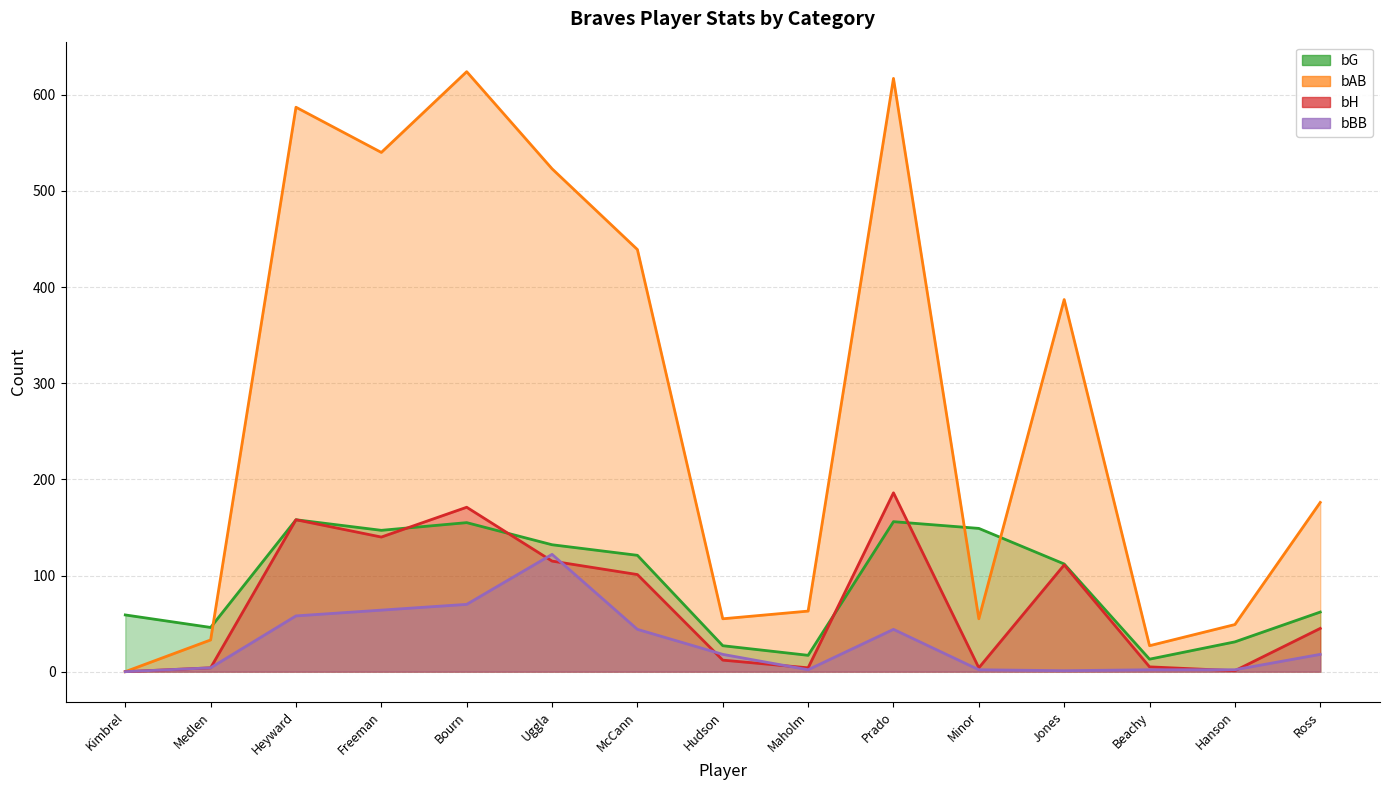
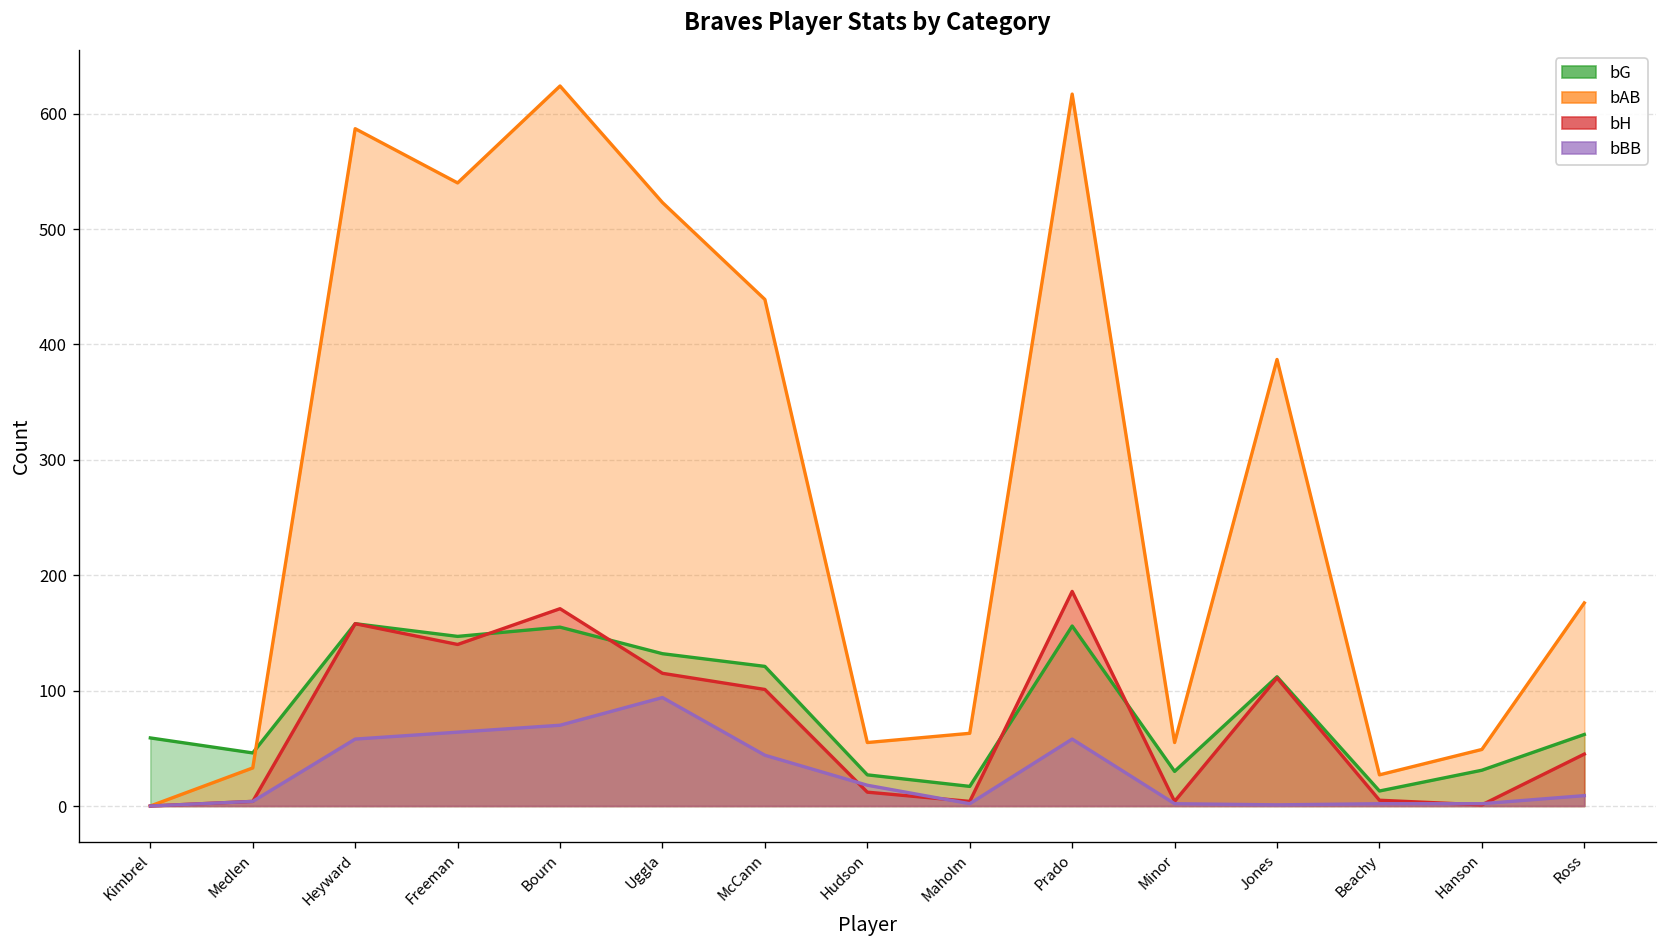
  {
    "bG": {
      "Kimbrel": 60,
      "Medlen": 50,
      "Freeman": 150,
      "Bourn": 160,
      "Uggla": 130,
      "McCann": 120,
      "Hudson": 30,
      "Maholm": 20,
      "Prado": 160,
-     "Minor": 150,
+     "Minor": 30,
      "Beachy": 10,
      "Hanson": 30,
      "Ross": 60
    },
    "bBB": {
      "Heyward": 60,
      "Freeman": 60,
      "Bourn": 70,
-     "Uggla": 120,
+     "Uggla": 90,
      "McCann": 40,
      "Hudson": 20,
-     "Prado": 40,
+     "Prado": 60,
      "Jones": 0,
      "Beachy": 0,
-     "Ross": 20
+     "Ross": 10
    }
  }
